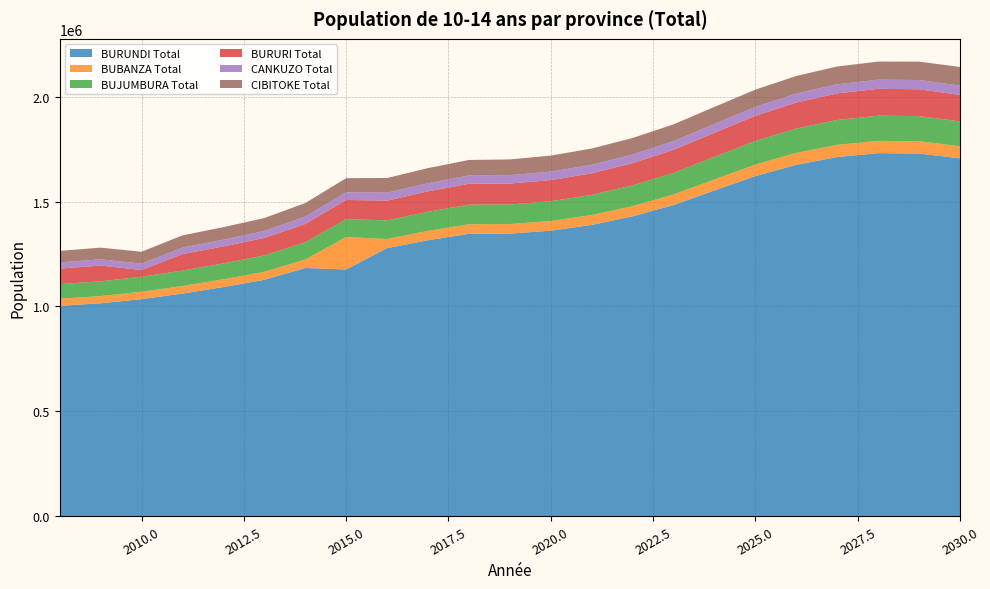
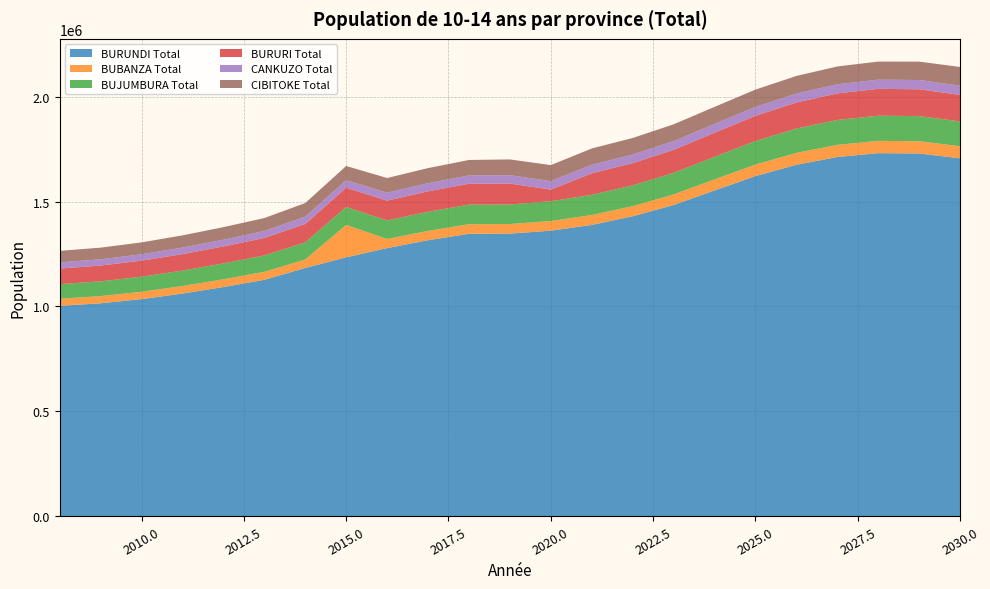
  {
    "BURUNDI Total": {
      "2010.0": 1030000,
-     "2015.0": 1180000,
+     "2015.0": 1230000,
      "2020.0": 1360000,
      "2025.0": 1620000,
      "2030.0": 1710000
    },
    "BUBANZA Total": {
      "2010.0": 40000,
      "2015.0": 150000,
      "2020.0": 50000,
      "2025.0": 50000,
      "2030.0": 60000
    },
    "BUJUMBURA Total": {
      "2010.0": 70000,
      "2015.0": 90000,
      "2020.0": 90000,
      "2025.0": 110000,
      "2030.0": 120000
    },
    "BURURI Total": {
-     "2010.0": 30000,
+     "2010.0": 80000,
      "2015.0": 90000,
-     "2020.0": 100000,
+     "2020.0": 60000,
      "2025.0": 120000,
      "2030.0": 130000
    },
    "CANKUZO Total": {
      "2010.0": 30000,
      "2015.0": 40000,
      "2020.0": 40000,
      "2025.0": 40000,
      "2030.0": 40000
    },
    "CIBITOKE Total": {
      "2010.0": 60000,
      "2015.0": 70000,
      "2020.0": 80000,
      "2025.0": 80000,
      "2030.0": 90000
    }
  }
